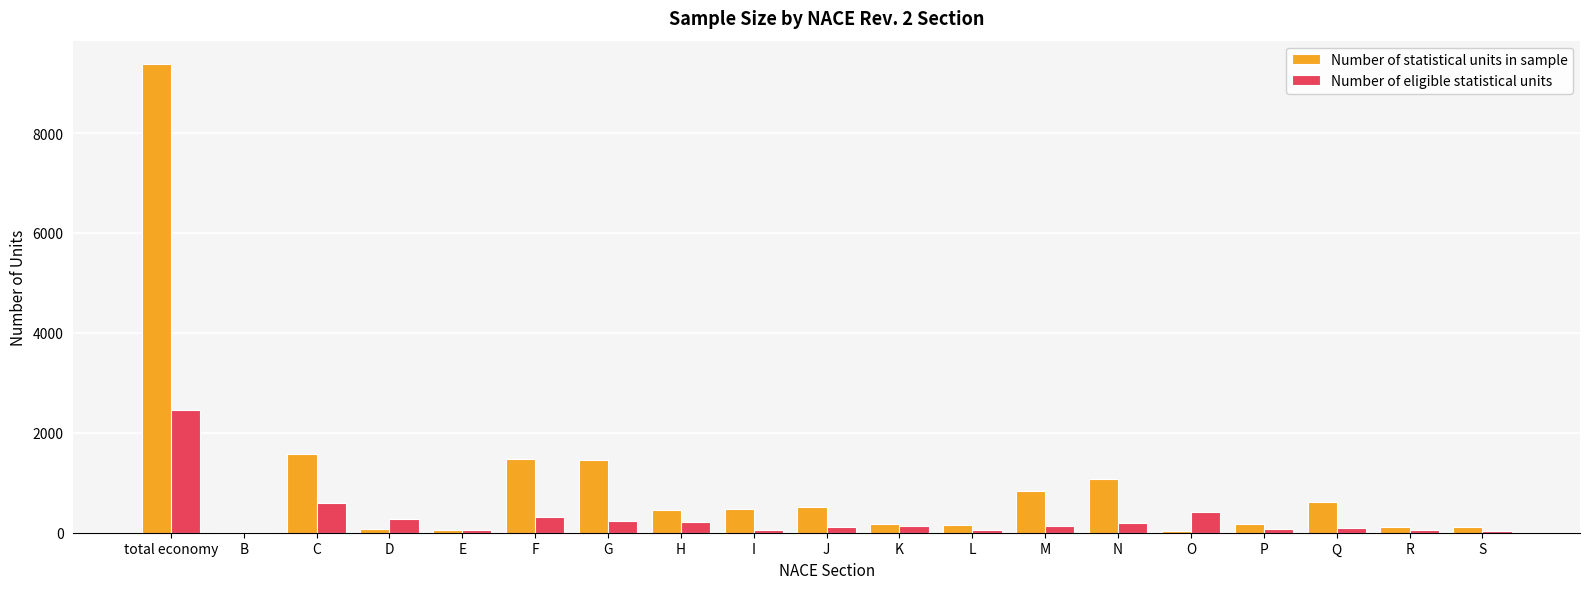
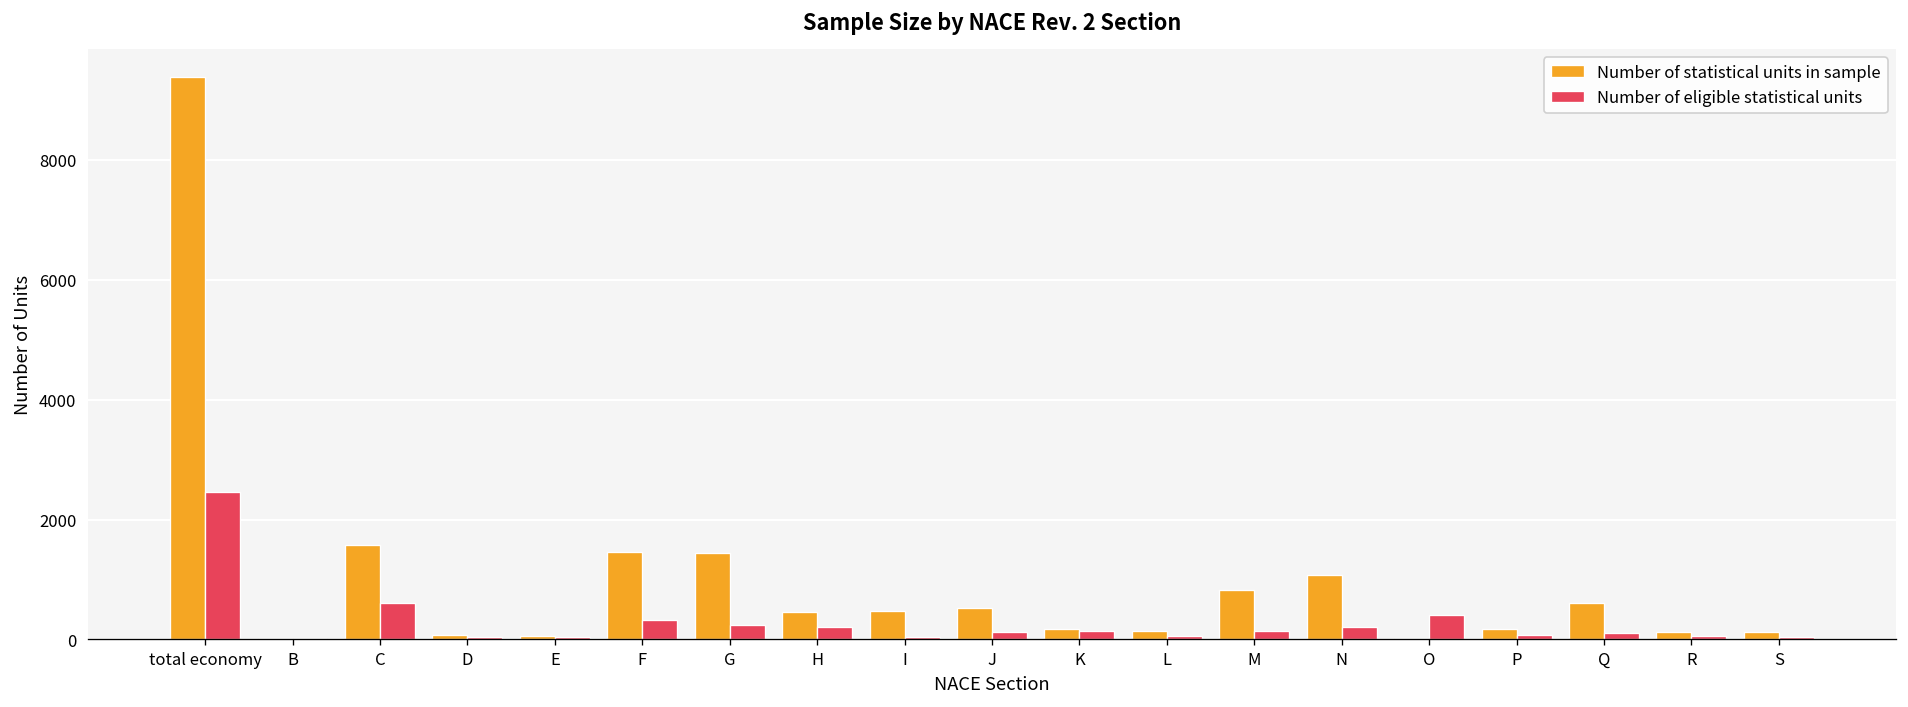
  {
    "Number of statistical units in sample": {
      "total economy": 9400,
      "C": 1600,
      "D": 100,
      "E": 100,
      "F": 1500,
      "G": 1400,
      "H": 500,
      "I": 500,
      "J": 500,
      "K": 200,
      "L": 100,
      "M": 800,
      "N": 1100,
      "P": 200,
      "Q": 600,
      "R": 100,
      "S": 100
    },
    "Number of eligible statistical units": {
      "total economy": 2500,
      "C": 600,
-     "D": 300,
+     "D": 0,
      "F": 300,
      "G": 200,
      "H": 200,
      "J": 100,
      "K": 100,
      "L": 100,
      "M": 100,
      "N": 200,
      "O": 400,
      "P": 100,
      "Q": 100
    }
  }
